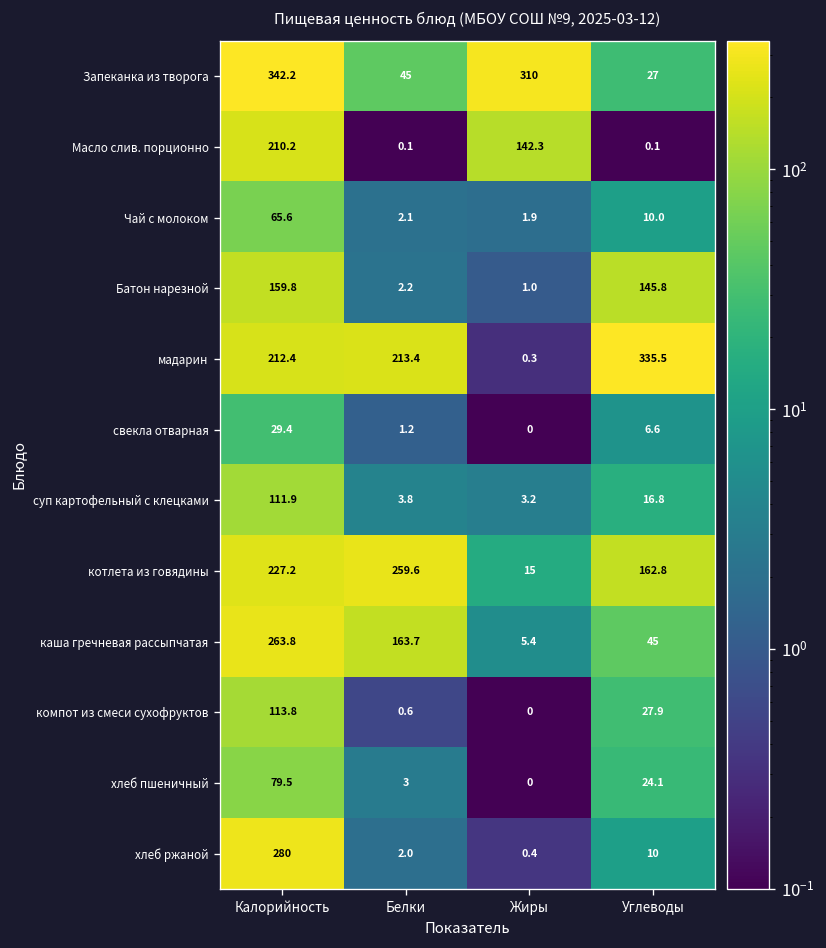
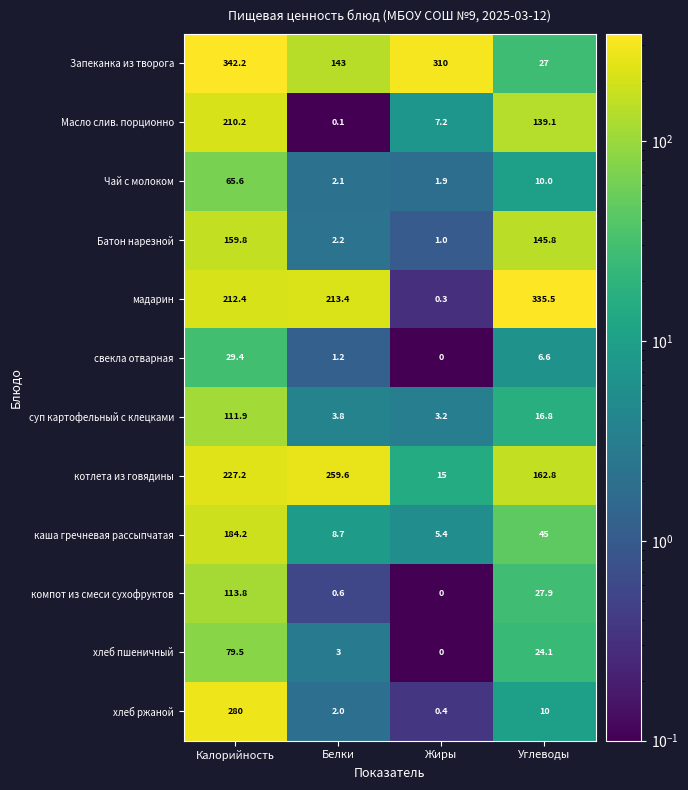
  {
    "Запеканка из творога": {
      "Калорийность": 342.2,
-     "Белки": 45,
+     "Белки": 143,
      "Жиры": 310,
      "Углеводы": 27
    },
    "Масло слив. порционно": {
      "Калорийность": 210.2,
      "Белки": 0.1,
-     "Жиры": 142.3,
-     "Углеводы": 0.1
+     "Жиры": 7.2,
+     "Углеводы": 139.1
    },
    "Чай с молоком": {
      "Калорийность": 65.6,
      "Белки": 2.1,
      "Жиры": 1.9,
      "Углеводы": 10.0
    },
    "Батон нарезной": {
      "Калорийность": 159.8,
      "Белки": 2.2,
      "Жиры": 1.0,
      "Углеводы": 145.8
    },
    "мадарин": {
      "Калорийность": 212.4,
      "Белки": 213.4,
      "Жиры": 0.3,
      "Углеводы": 335.5
    },
    "свекла отварная": {
      "Калорийность": 29.4,
      "Белки": 1.2,
      "Жиры": 0,
      "Углеводы": 6.6
    },
    "суп картофельный с клецками": {
      "Калорийность": 111.9,
      "Белки": 3.8,
      "Жиры": 3.2,
      "Углеводы": 16.8
    },
    "котлета из говядины": {
      "Калорийность": 227.2,
      "Белки": 259.6,
      "Жиры": 15,
      "Углеводы": 162.8
    },
    "каша гречневая рассыпчатая": {
-     "Калорийность": 263.8,
-     "Белки": 163.7,
+     "Калорийность": 184.2,
+     "Белки": 8.7,
      "Жиры": 5.4,
      "Углеводы": 45
    },
    "компот из смеси сухофруктов": {
      "Калорийность": 113.8,
      "Белки": 0.6,
      "Жиры": 0,
      "Углеводы": 27.9
    },
    "хлеб пшеничный": {
      "Калорийность": 79.5,
      "Белки": 3,
      "Жиры": 0,
      "Углеводы": 24.1
    },
    "хлеб ржаной": {
      "Калорийность": 280,
      "Белки": 2.0,
      "Жиры": 0.4,
      "Углеводы": 10
    }
  }
